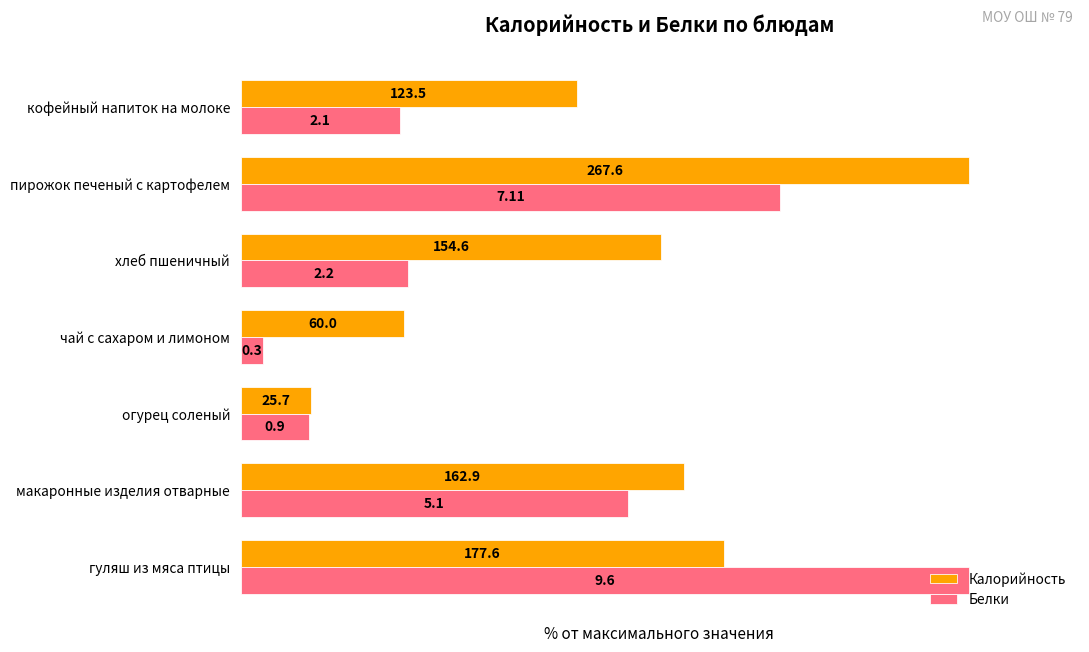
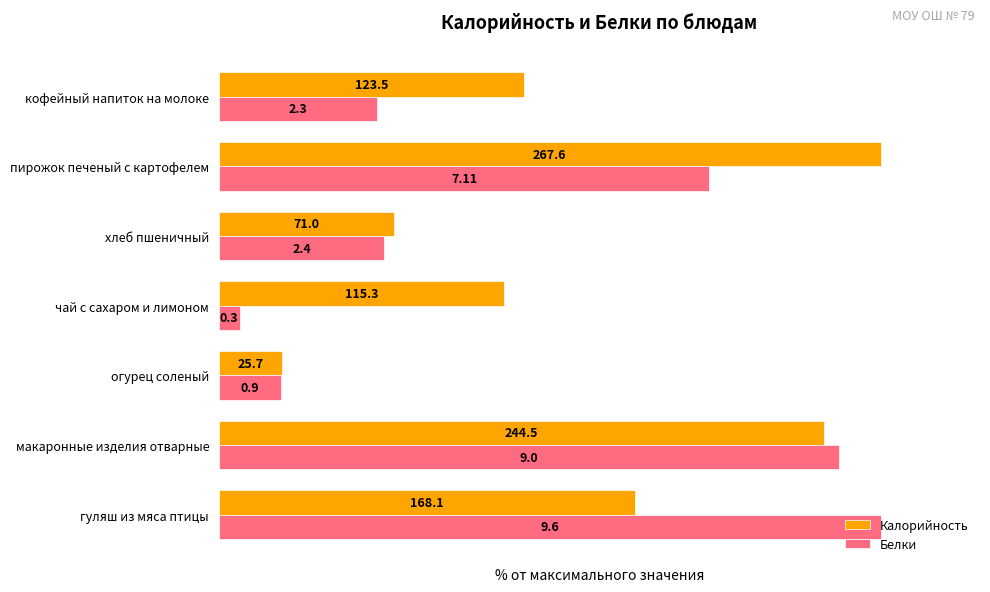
  {
    "Калорийность": {
-     "хлеб пшеничный": 154.6,
-     "чай с сахаром и лимоном": 60.0,
-     "макаронные изделия отварные": 162.9,
-     "гуляш из мяса птицы": 177.6
+     "хлеб пшеничный": 71.0,
+     "чай с сахаром и лимоном": 115.3,
+     "макаронные изделия отварные": 244.5,
+     "гуляш из мяса птицы": 168.1
    },
    "Белки": {
-     "кофейный напиток на молоке": 2.1,
-     "хлеб пшеничный": 2.2,
-     "макаронные изделия отварные": 5.1
+     "кофейный напиток на молоке": 2.3,
+     "хлеб пшеничный": 2.4,
+     "макаронные изделия отварные": 9.0
    }
  }
